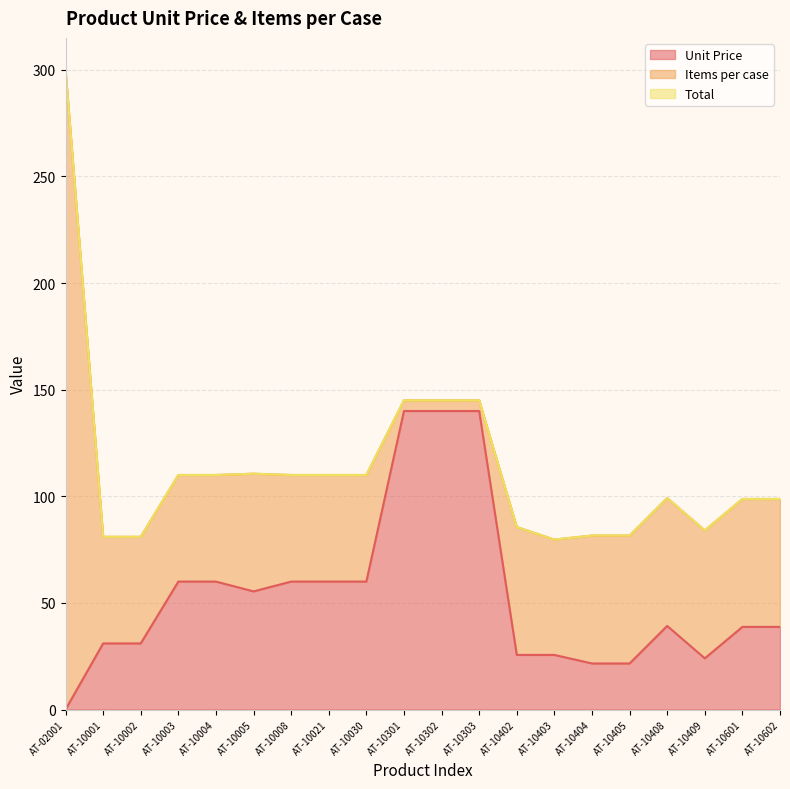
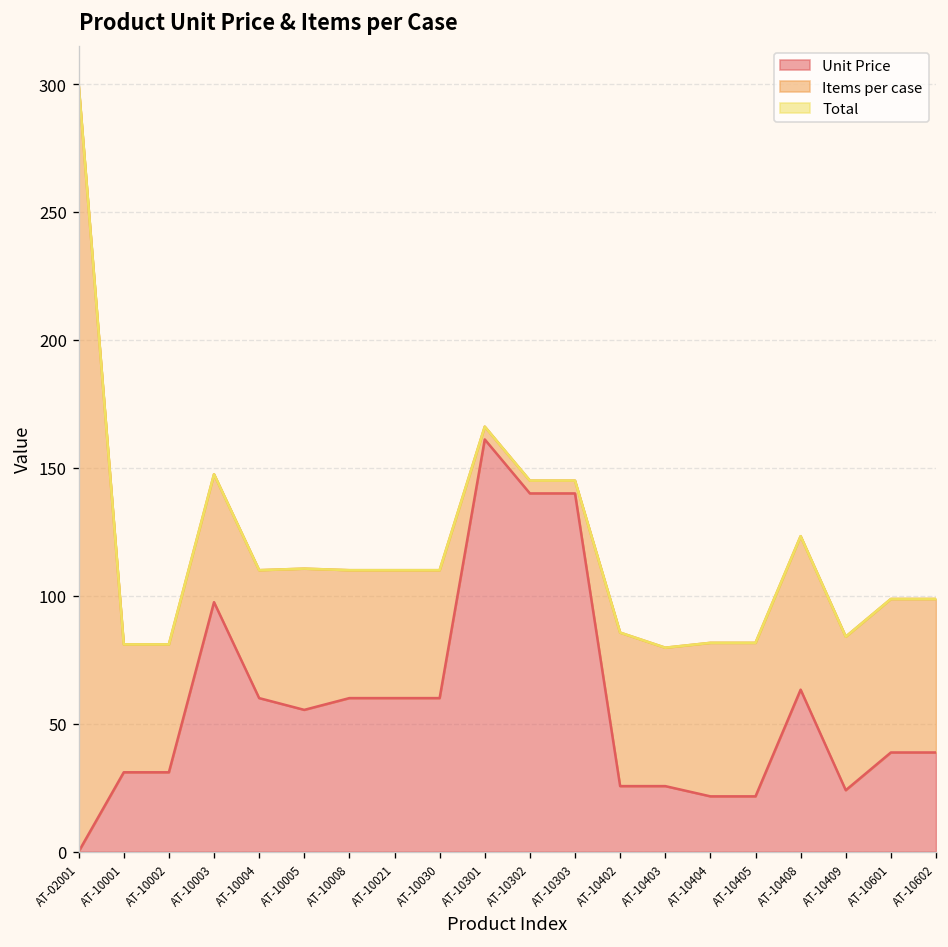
  {
    "Unit Price": {
      "AT-02001": 0,
      "AT-10001": 31,
      "AT-10002": 31,
-     "AT-10003": 60,
+     "AT-10003": 98,
      "AT-10004": 60,
      "AT-10005": 55,
      "AT-10008": 60,
      "AT-10021": 60,
      "AT-10030": 60,
-     "AT-10301": 140,
+     "AT-10301": 161,
      "AT-10302": 140,
      "AT-10303": 140,
      "AT-10402": 26,
      "AT-10403": 26,
      "AT-10404": 22,
      "AT-10405": 22,
-     "AT-10408": 39,
+     "AT-10408": 63,
      "AT-10409": 24,
      "AT-10601": 39,
      "AT-10602": 39
    }
  }
